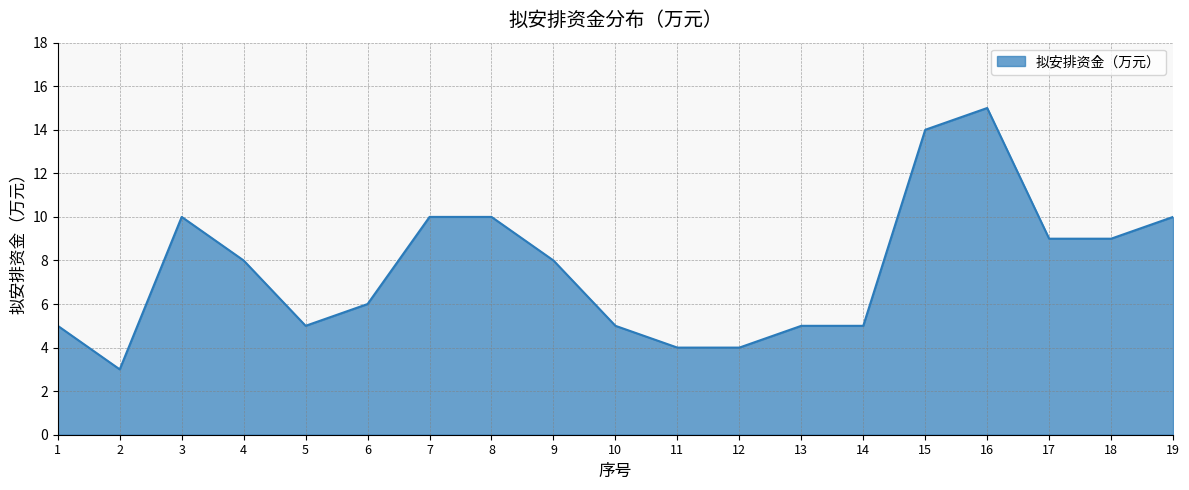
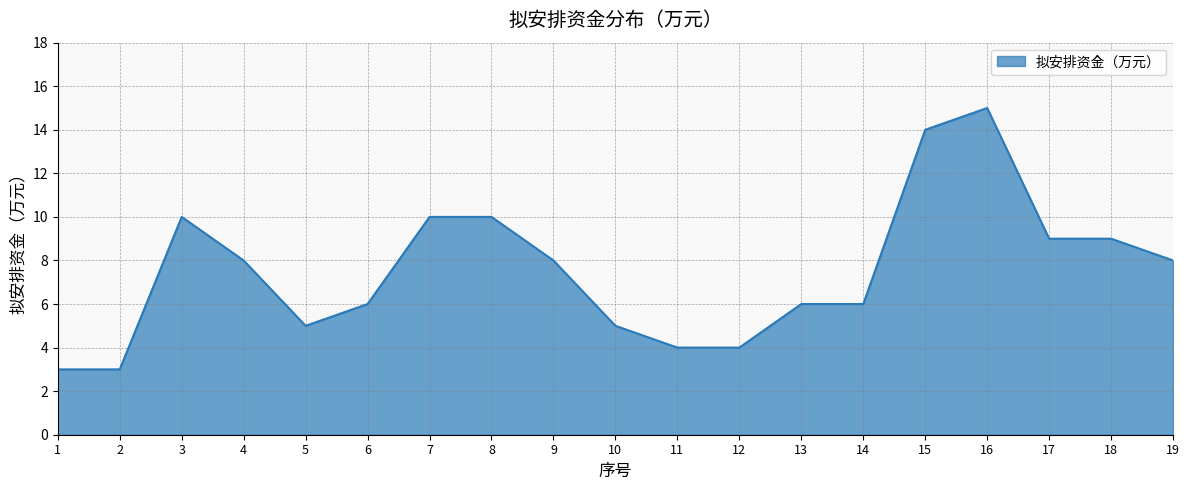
  {
-   "1": 5,
+   "1": 3,
    "2": 3,
    "3": 10,
    "4": 8,
    "5": 5,
    "6": 6,
    "7": 10,
    "8": 10,
    "9": 8,
    "10": 5,
    "11": 4,
    "12": 4,
-   "13": 5,
-   "14": 5,
+   "13": 6,
+   "14": 6,
    "15": 14,
    "16": 15,
    "17": 9,
    "18": 9,
-   "19": 10
+   "19": 8
  }
